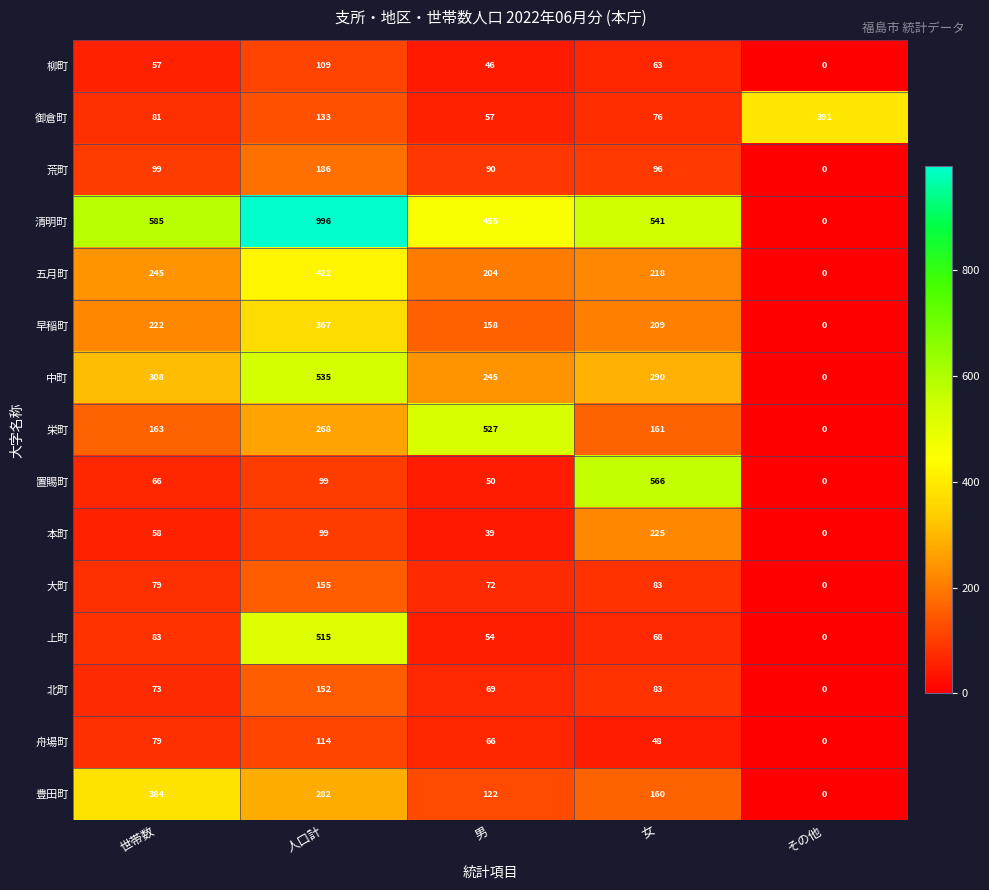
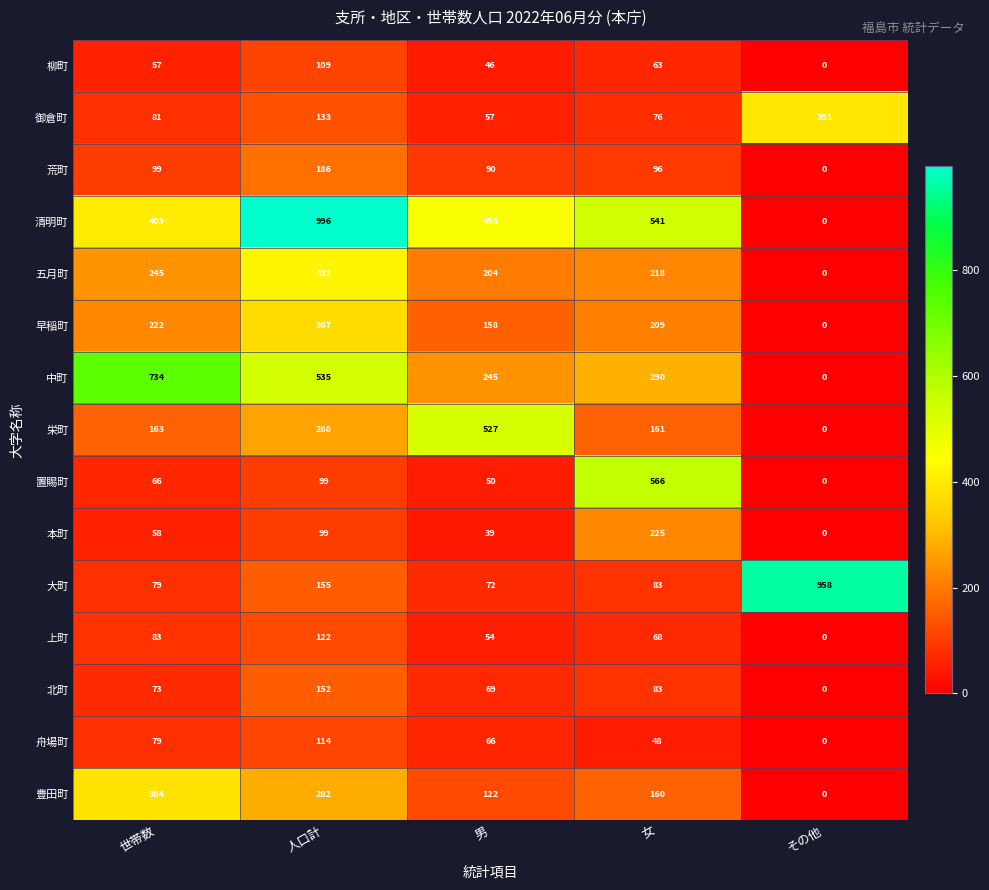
  {
    "柳町": {
      "世帯数": 57,
      "人口計": 109,
      "男": 46,
      "女": 63,
      "その他": 0
    },
    "御倉町": {
      "世帯数": 81,
      "人口計": 133,
      "男": 57,
      "女": 76,
      "その他": 391
    },
    "荒町": {
      "世帯数": 99,
      "人口計": 186,
      "男": 90,
      "女": 96,
      "その他": 0
    },
    "清明町": {
-     "世帯数": 585,
+     "世帯数": 403,
      "人口計": 996,
      "男": 455,
      "女": 541,
      "その他": 0
    },
    "五月町": {
      "世帯数": 245,
      "人口計": 422,
      "男": 204,
      "女": 218,
      "その他": 0
    },
    "早稲町": {
      "世帯数": 222,
      "人口計": 367,
      "男": 158,
      "女": 209,
      "その他": 0
    },
    "中町": {
-     "世帯数": 308,
+     "世帯数": 734,
      "人口計": 535,
      "男": 245,
      "女": 290,
      "その他": 0
    },
    "栄町": {
      "世帯数": 163,
      "人口計": 268,
      "男": 527,
      "女": 161,
      "その他": 0
    },
    "置賜町": {
      "世帯数": 66,
      "人口計": 99,
      "男": 50,
      "女": 566,
      "その他": 0
    },
    "本町": {
      "世帯数": 58,
      "人口計": 99,
      "男": 39,
      "女": 225,
      "その他": 0
    },
    "大町": {
      "世帯数": 79,
      "人口計": 155,
      "男": 72,
      "女": 83,
-     "その他": 0
+     "その他": 958
    },
    "上町": {
      "世帯数": 83,
-     "人口計": 515,
+     "人口計": 122,
      "男": 54,
      "女": 68,
      "その他": 0
    },
    "北町": {
      "世帯数": 73,
      "人口計": 152,
      "男": 69,
      "女": 83,
      "その他": 0
    },
    "舟場町": {
      "世帯数": 79,
      "人口計": 114,
      "男": 66,
      "女": 48,
      "その他": 0
    },
    "豊田町": {
      "世帯数": 384,
      "人口計": 282,
      "男": 122,
      "女": 160,
      "その他": 0
    }
  }
